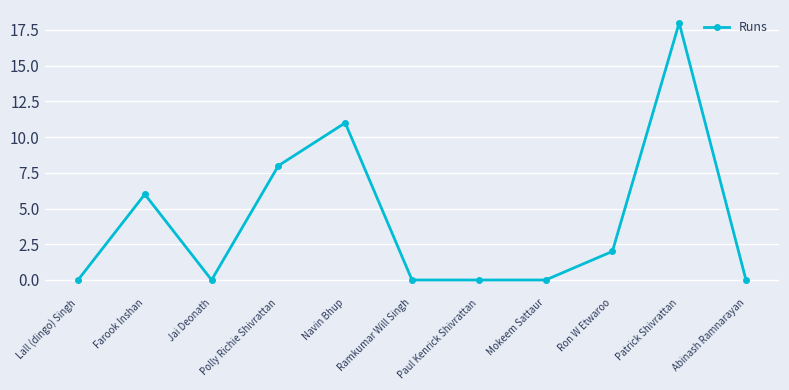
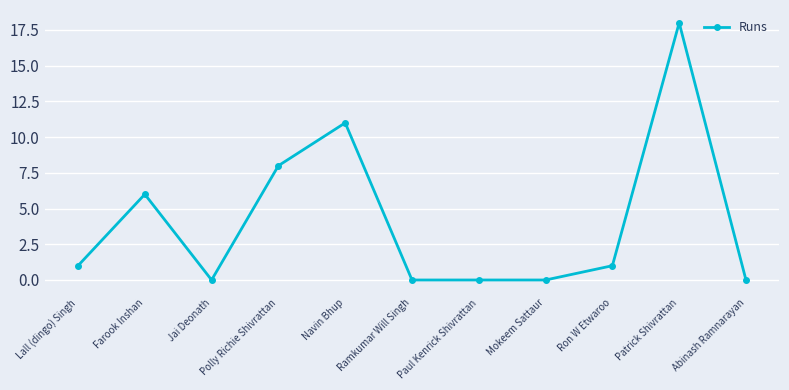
  {
-   "Lall (dingo) Singh": 0,
+   "Lall (dingo) Singh": 1,
    "Farook Inshan": 6,
    "Jai Deonath": 0,
    "Polly Richie Shivrattan": 8,
    "Navin Bhup": 11,
    "Ramkumar Will Singh": 0,
    "Paul Kenrick Shivrattan": 0,
    "Mokeem Sattaur": 0,
-   "Ron W Etwaroo": 2,
+   "Ron W Etwaroo": 1,
    "Patrick Shivrattan": 18,
    "Abinash Ramnarayan": 0
  }
